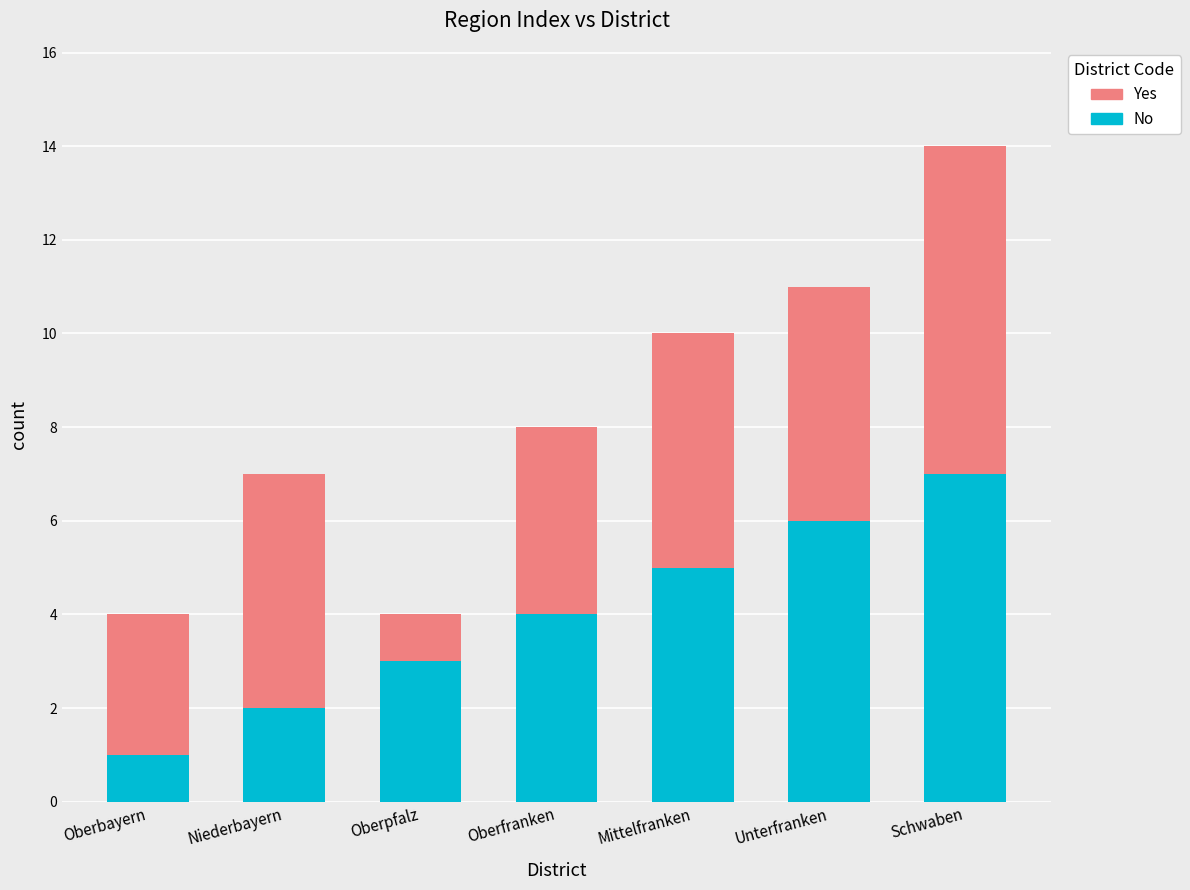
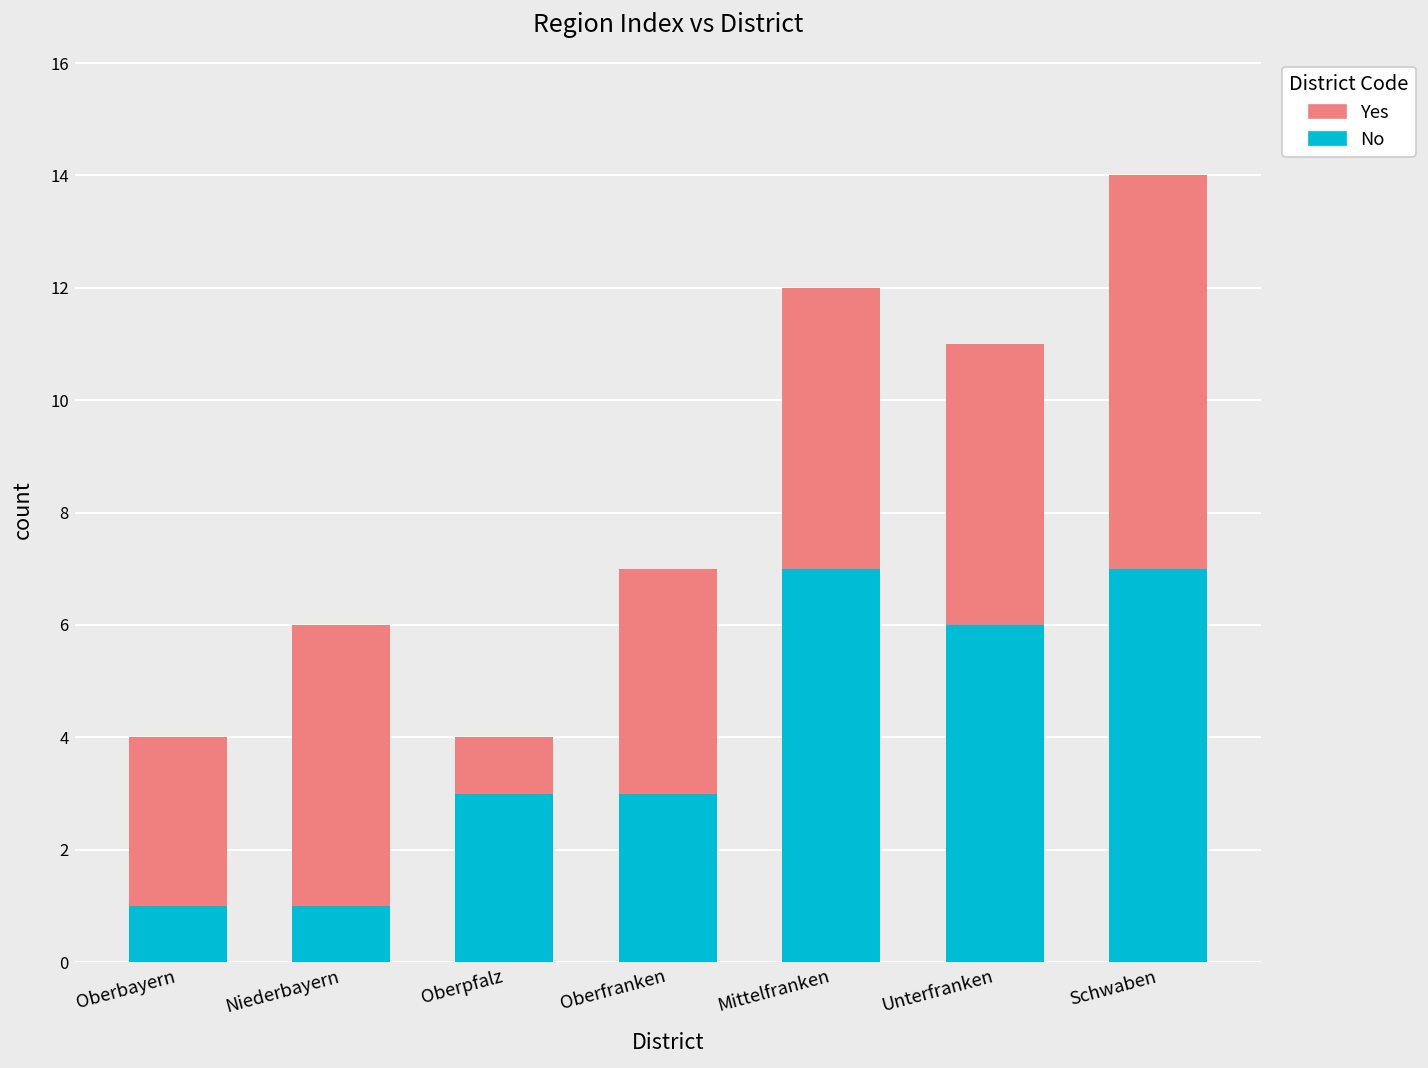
  {
    "No": {
      "Oberbayern": 1,
-     "Niederbayern": 2,
+     "Niederbayern": 1,
      "Oberpfalz": 3,
-     "Oberfranken": 4,
-     "Mittelfranken": 5,
+     "Oberfranken": 3,
+     "Mittelfranken": 7,
      "Unterfranken": 6,
      "Schwaben": 7
    },
    "Yes": {
      "Oberbayern": 3,
      "Niederbayern": 5,
      "Oberpfalz": 1,
      "Oberfranken": 4,
      "Mittelfranken": 5,
      "Unterfranken": 5,
      "Schwaben": 7
    }
  }
